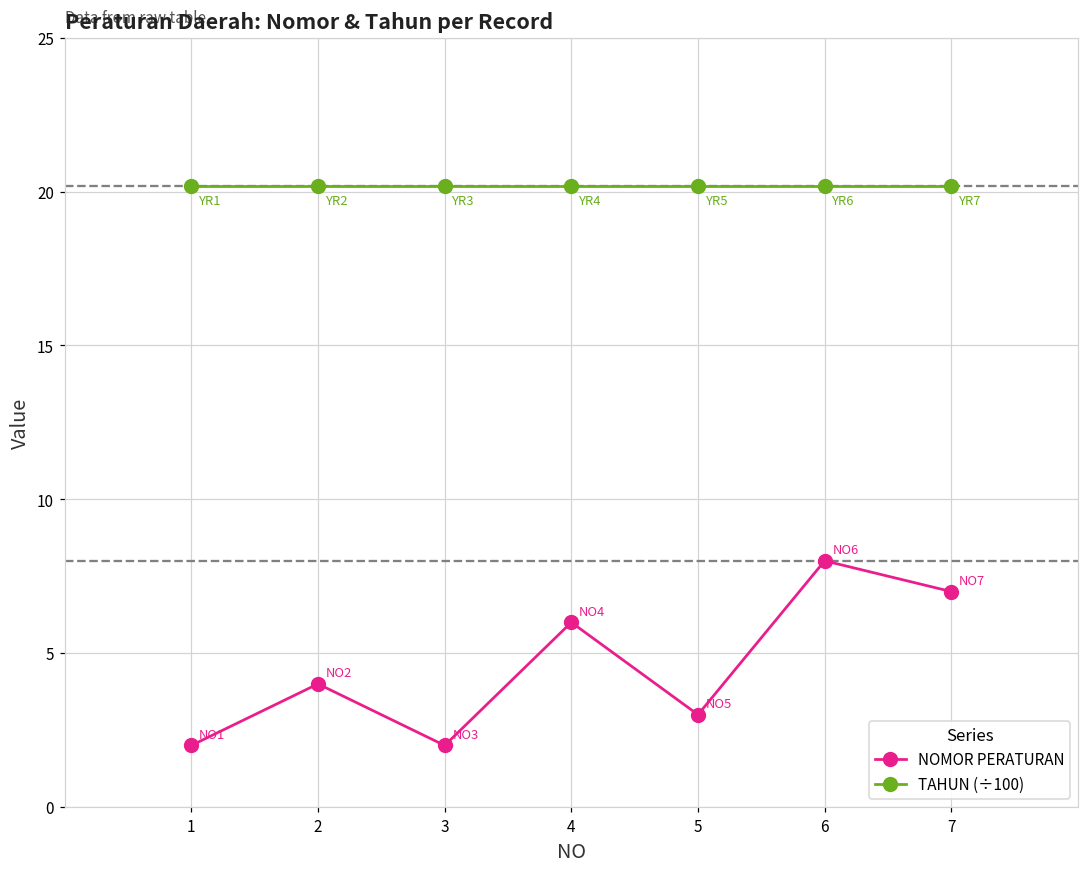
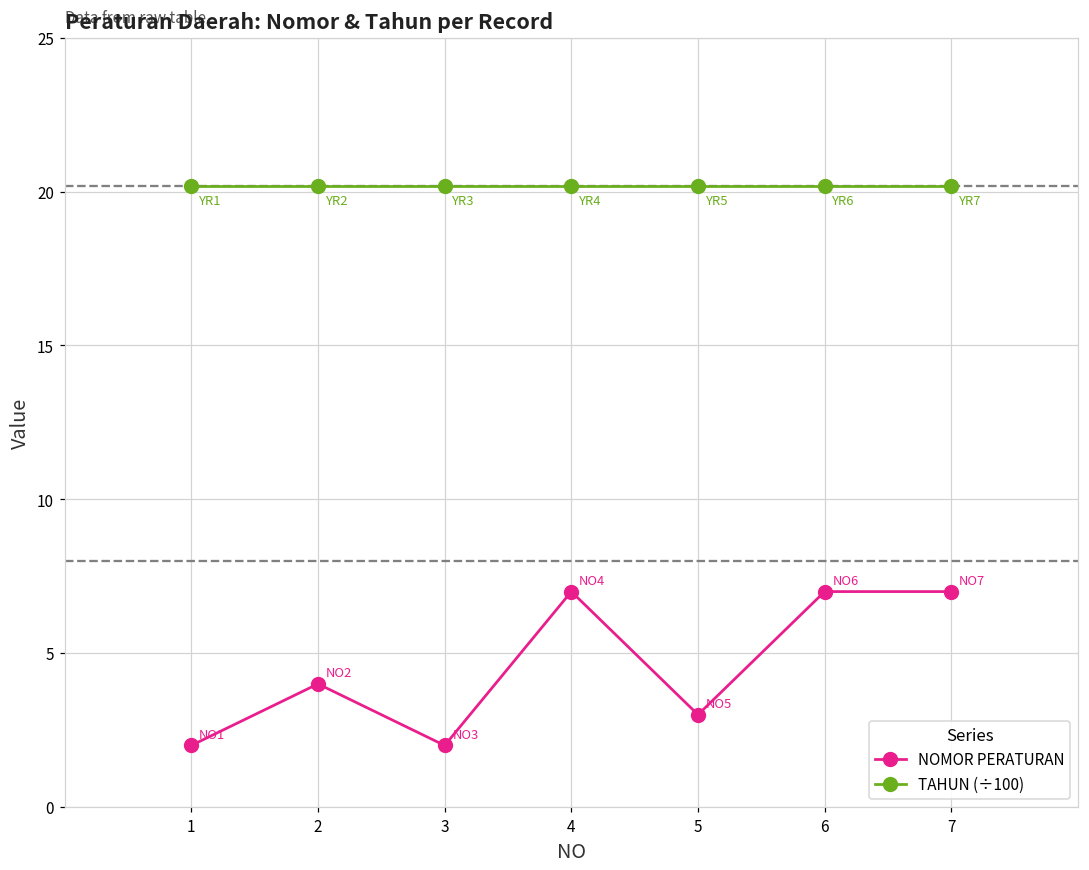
  {
    "NOMOR PERATURAN": {
      "1": 2,
      "2": 4,
      "3": 2,
-     "4": 6,
+     "4": 7,
      "5": 3,
-     "6": 8,
+     "6": 7,
      "7": 7
    },
    "TAHUN (÷100)": {
      "1": 20.2,
      "2": 20.2,
      "3": 20.2,
      "4": 20.2,
      "5": 20.2,
      "6": 20.2,
      "7": 20.2
    }
  }
